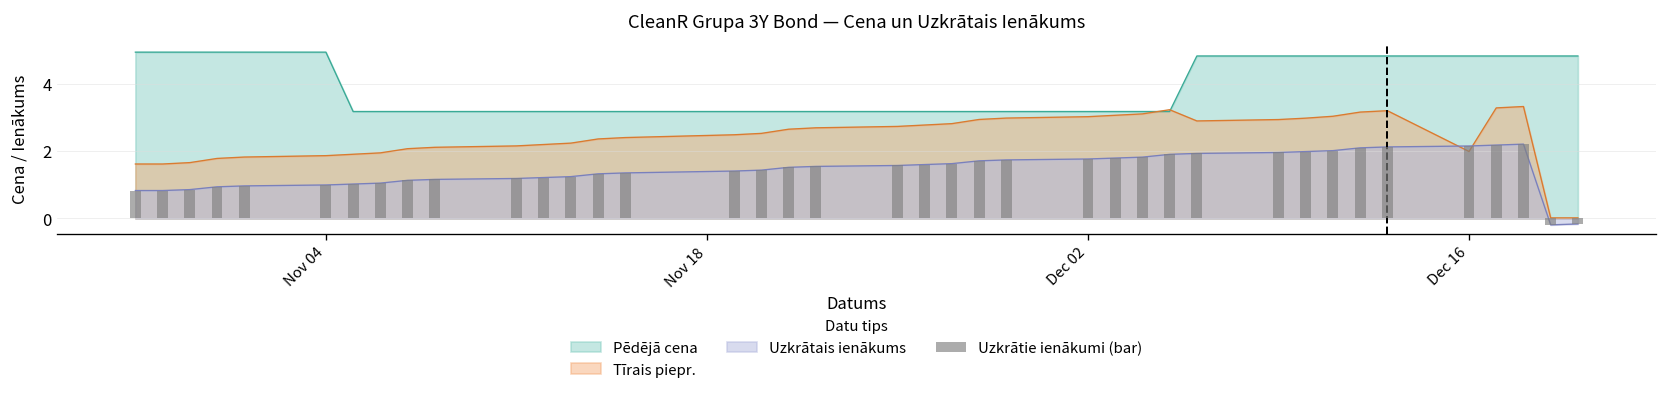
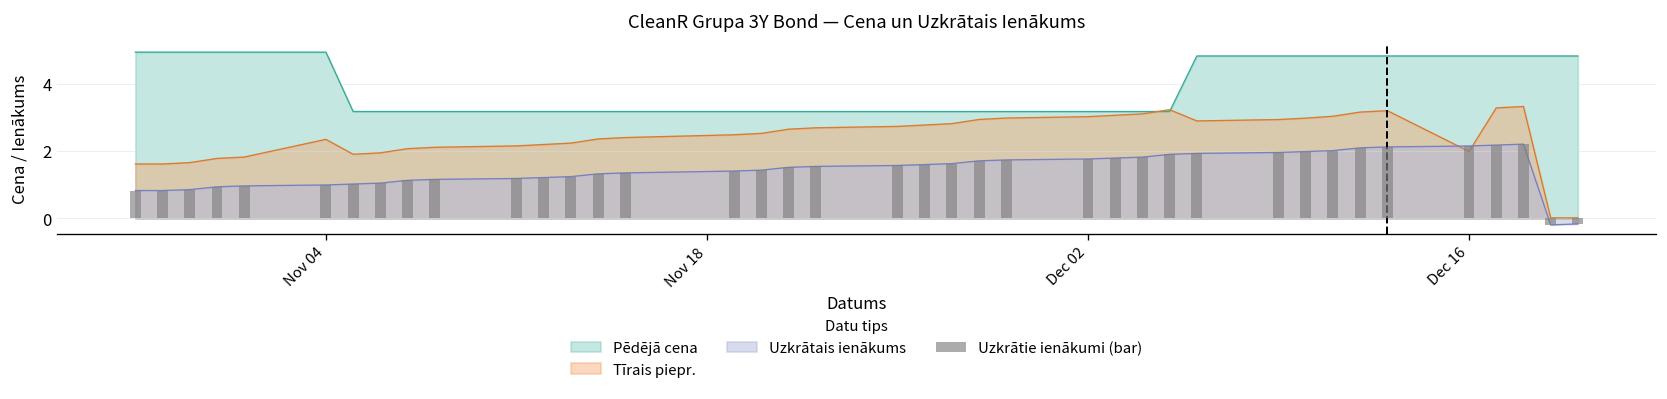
  {
    "Tīrais piepr.": {
-     "Nov 04": 1.9,
+     "Nov 04": 2.3,
      "Dec 02": 3.0,
      "Dec 16": 2.0
    }
  }
